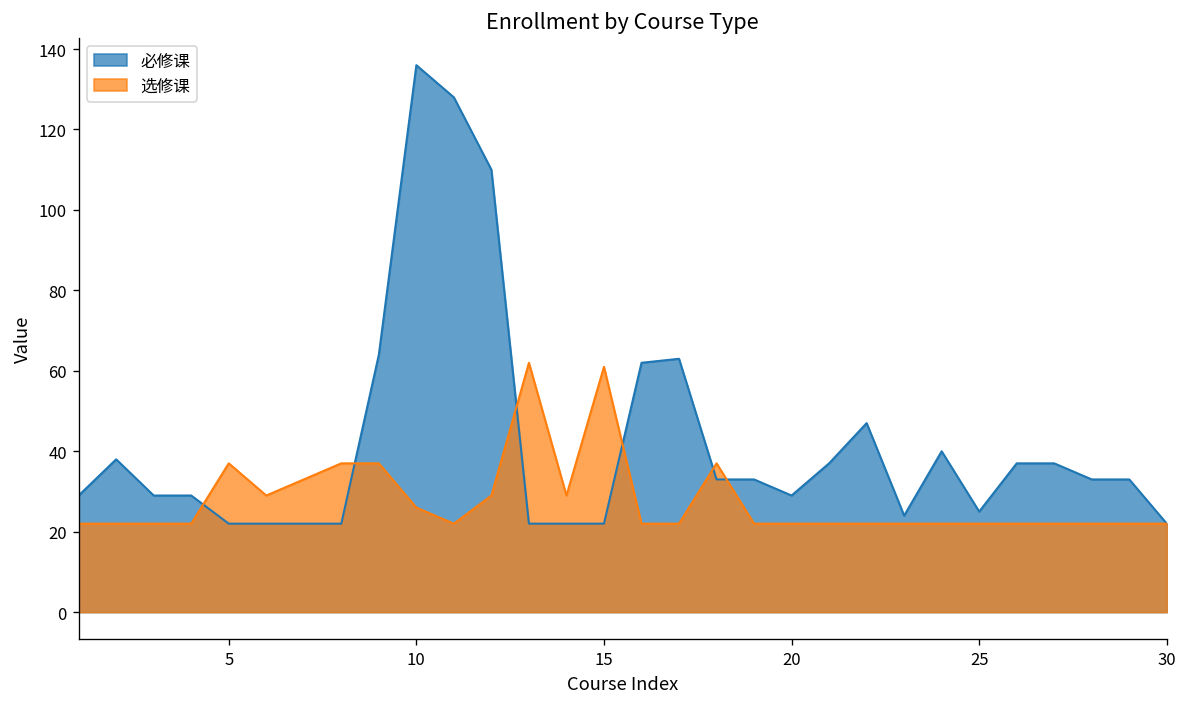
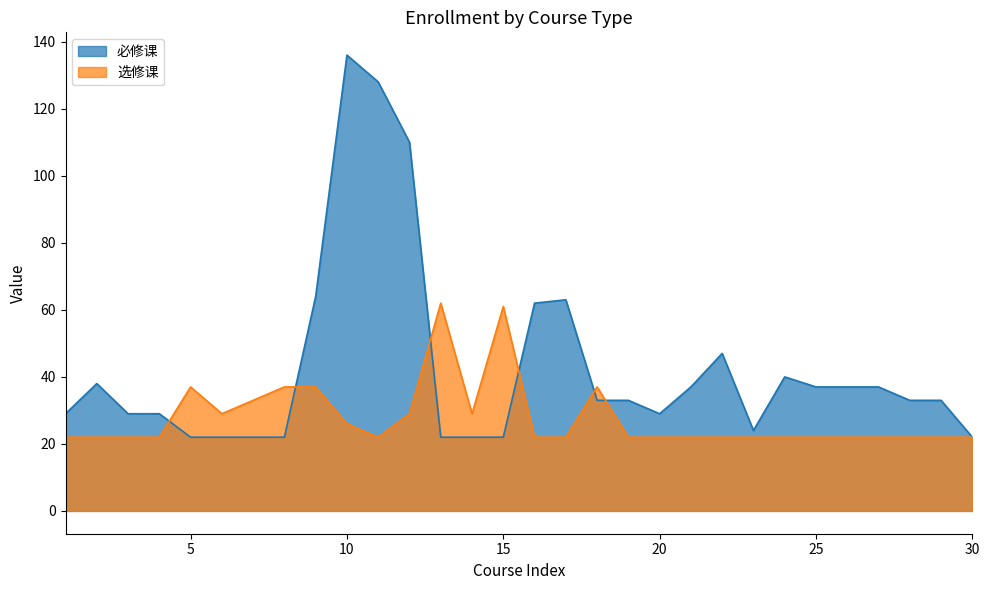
  {
    "必修课": {
      "5": 22,
      "10": 136,
      "15": 22,
      "20": 29,
-     "25": 25
+     "25": 37
    },
    "选修课": {
      "5": 37,
      "10": 26,
      "15": 61,
      "20": 22,
      "25": 22
    }
  }
